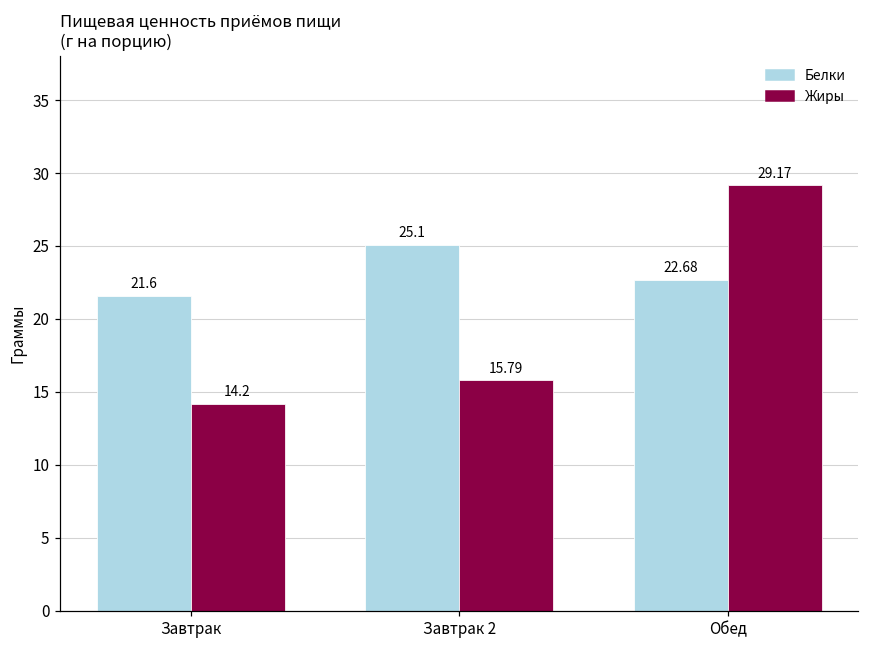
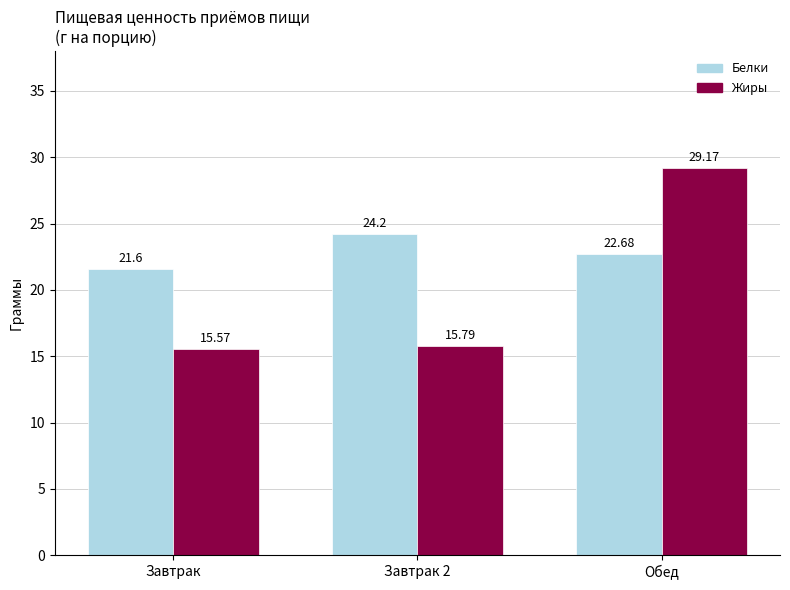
  {
    "Белки": {
      "Завтрак": 21.6,
-     "Завтрак 2": 25.1,
+     "Завтрак 2": 24.2,
      "Обед": 22.68
    },
    "Жиры": {
-     "Завтрак": 14.2,
+     "Завтрак": 15.57,
      "Завтрак 2": 15.79,
      "Обед": 29.17
    }
  }
